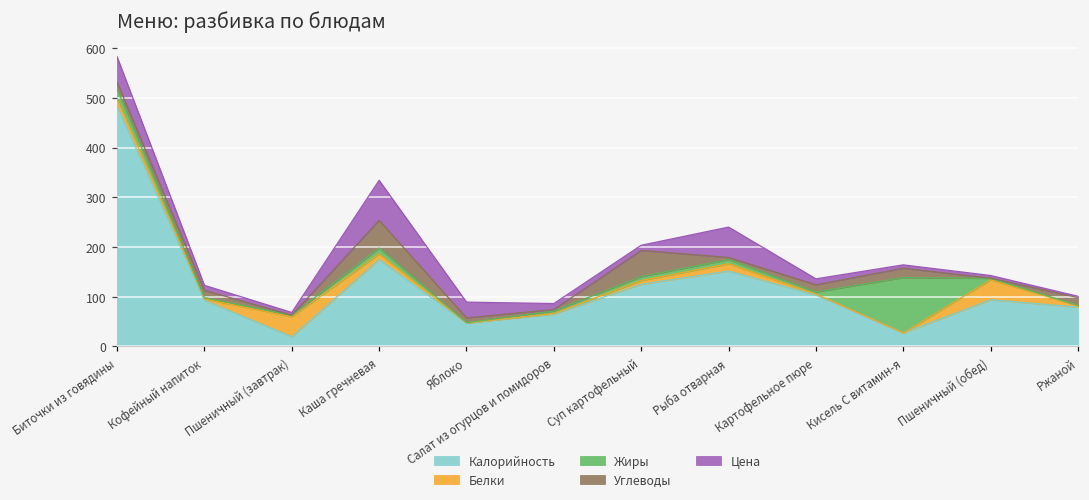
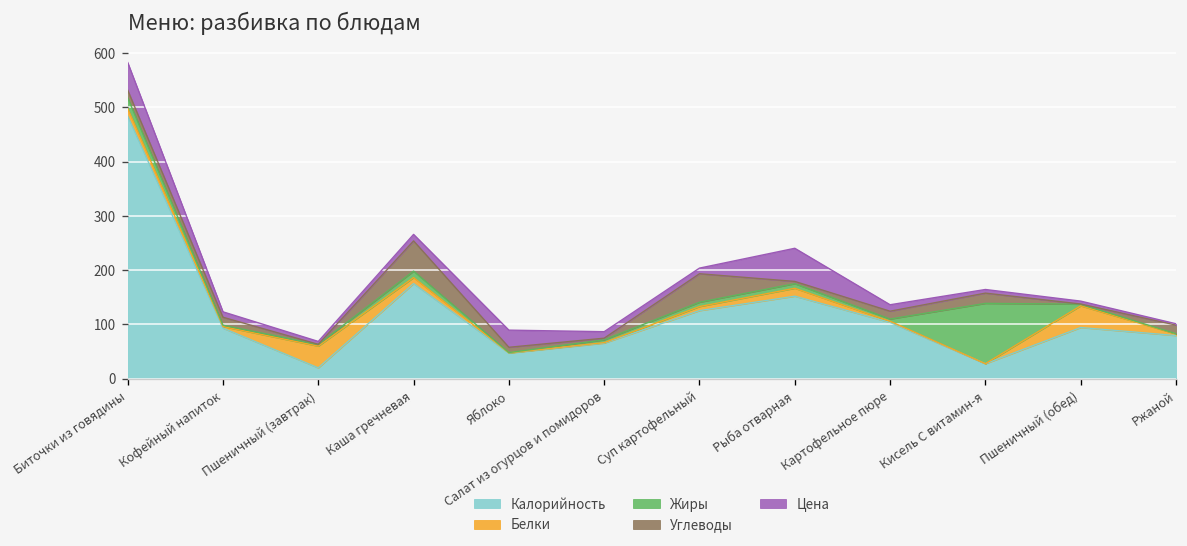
  {
    "Калорийность": {
      "Биточки из говядины": 480,
      "Пшеничный (завтрак)": 20,
      "Каша гречневая": 180,
      "Суп картофельный": 130,
      "Рыба отварная": 150,
      "Пшеничный (обед)": 90
    },
    "Белки": {
      "Биточки из говядины": 10,
      "Каша гречневая": 10,
      "Суп картофельный": 10,
      "Рыба отварная": 10
    },
    "Жиры": {
      "Биточки из говядины": 20,
      "Каша гречневая": 10,
      "Суп картофельный": 10,
      "Кисель С витамин-я": 110
    },
    "Углеводы": {
      "Биточки из говядины": 10,
      "Кофейный напиток": 10,
      "Каша гречневая": 60,
      "Яблоко": 10,
      "Суп картофельный": 50,
      "Картофельное пюре": 10,
      "Кисель С витамин-я": 20
    },
    "Цена": {
      "Биточки из говядины": 50,
      "Кофейный напиток": 10,
-     "Каша гречневая": 80,
+     "Каша гречневая": 10,
      "Яблоко": 30,
      "Салат из огурцов и помидоров": 10,
      "Суп картофельный": 10,
      "Рыба отварная": 60,
      "Картофельное пюре": 10,
      "Кисель С витамин-я": 10
    }
  }
